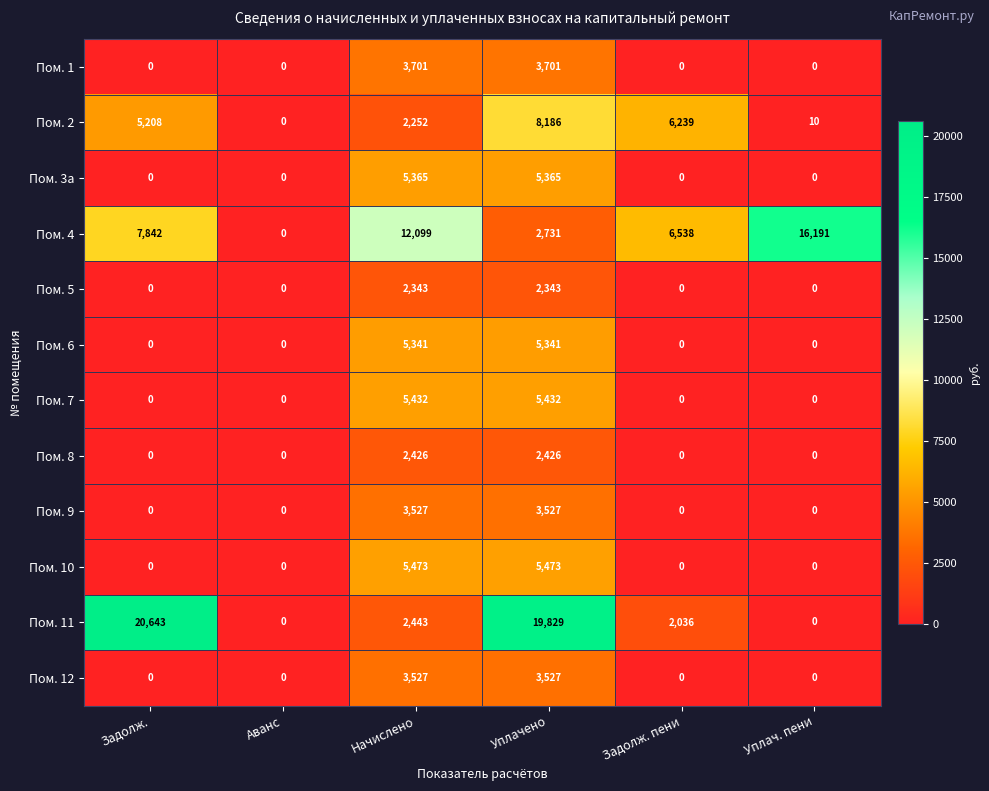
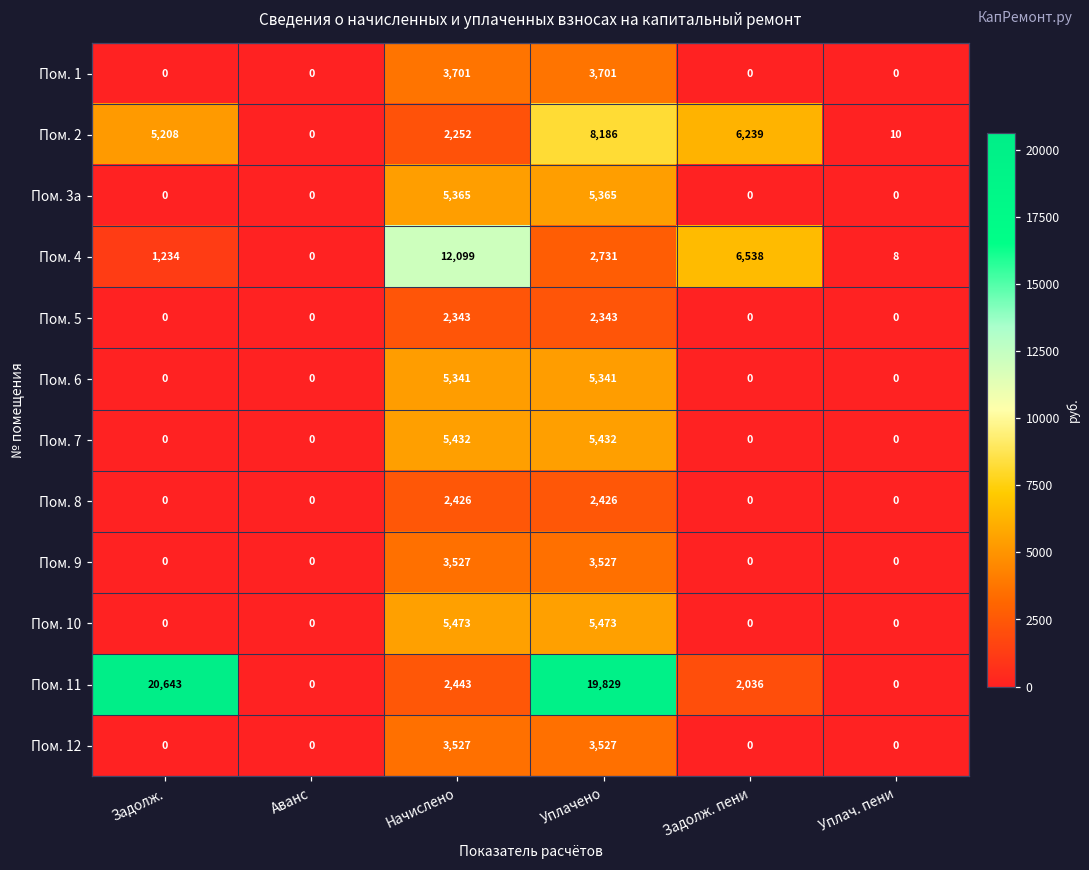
  {
    "Пом. 1": {
      "Задолж.": "0",
      "Аванс": "0",
      "Начислено": "3,701",
      "Уплачено": "3,701",
      "Задолж. пени": "0",
      "Уплач. пени": "0"
    },
    "Пом. 2": {
      "Задолж.": "5,208",
      "Аванс": "0",
      "Начислено": "2,252",
      "Уплачено": "8,186",
      "Задолж. пени": "6,239",
      "Уплач. пени": "10"
    },
    "Пом. 3a": {
      "Задолж.": "0",
      "Аванс": "0",
      "Начислено": "5,365",
      "Уплачено": "5,365",
      "Задолж. пени": "0",
      "Уплач. пени": "0"
    },
    "Пом. 4": {
-     "Задолж.": "7,842",
+     "Задолж.": "1,234",
      "Аванс": "0",
      "Начислено": "12,099",
      "Уплачено": "2,731",
      "Задолж. пени": "6,538",
-     "Уплач. пени": "16,191"
+     "Уплач. пени": "8"
    },
    "Пом. 5": {
      "Задолж.": "0",
      "Аванс": "0",
      "Начислено": "2,343",
      "Уплачено": "2,343",
      "Задолж. пени": "0",
      "Уплач. пени": "0"
    },
    "Пом. 6": {
      "Задолж.": "0",
      "Аванс": "0",
      "Начислено": "5,341",
      "Уплачено": "5,341",
      "Задолж. пени": "0",
      "Уплач. пени": "0"
    },
    "Пом. 7": {
      "Задолж.": "0",
      "Аванс": "0",
      "Начислено": "5,432",
      "Уплачено": "5,432",
      "Задолж. пени": "0",
      "Уплач. пени": "0"
    },
    "Пом. 8": {
      "Задолж.": "0",
      "Аванс": "0",
      "Начислено": "2,426",
      "Уплачено": "2,426",
      "Задолж. пени": "0",
      "Уплач. пени": "0"
    },
    "Пом. 9": {
      "Задолж.": "0",
      "Аванс": "0",
      "Начислено": "3,527",
      "Уплачено": "3,527",
      "Задолж. пени": "0",
      "Уплач. пени": "0"
    },
    "Пом. 10": {
      "Задолж.": "0",
      "Аванс": "0",
      "Начислено": "5,473",
      "Уплачено": "5,473",
      "Задолж. пени": "0",
      "Уплач. пени": "0"
    },
    "Пом. 11": {
      "Задолж.": "20,643",
      "Аванс": "0",
      "Начислено": "2,443",
      "Уплачено": "19,829",
      "Задолж. пени": "2,036",
      "Уплач. пени": "0"
    },
    "Пом. 12": {
      "Задолж.": "0",
      "Аванс": "0",
      "Начислено": "3,527",
      "Уплачено": "3,527",
      "Задолж. пени": "0",
      "Уплач. пени": "0"
    }
  }
